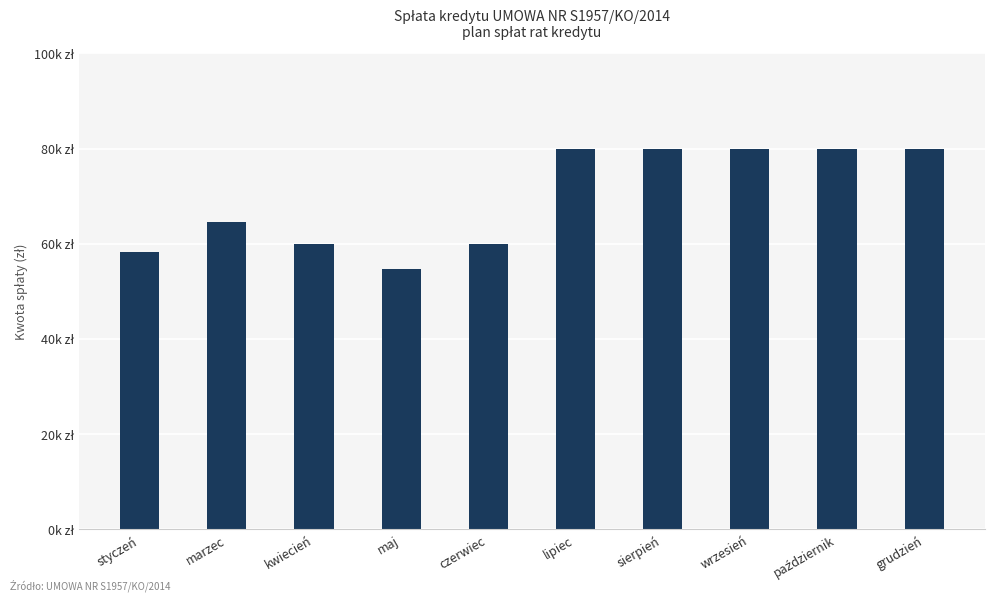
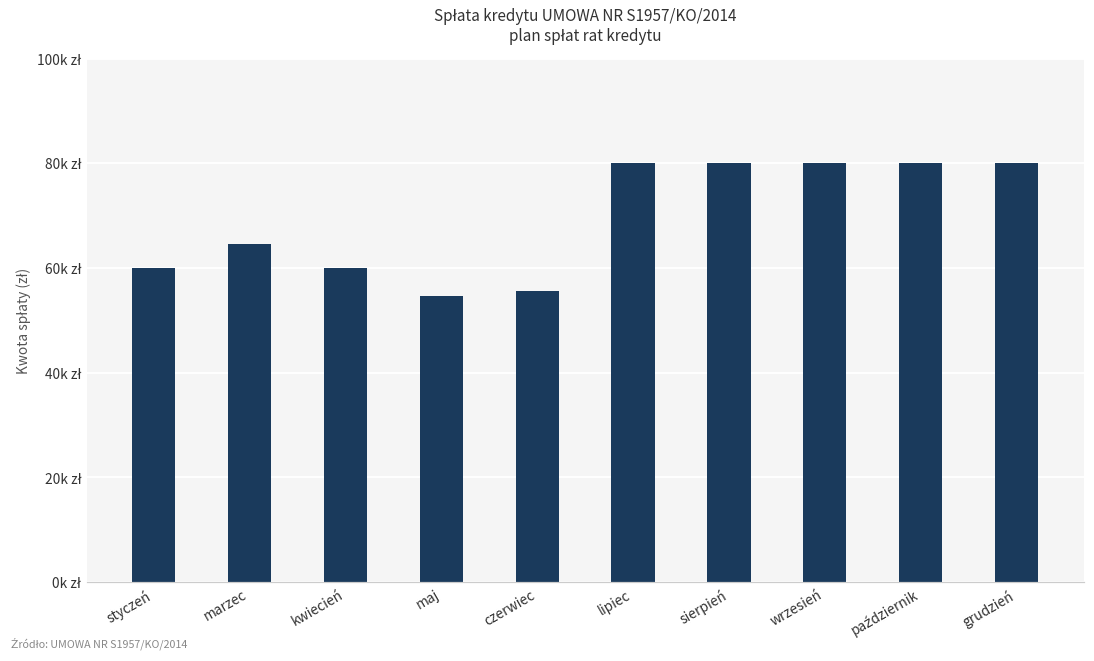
  {
-   "styczeń": "58k zł",
+   "styczeń": "60k zł",
    "marzec": "65k zł",
    "kwiecień": "60k zł",
    "maj": "55k zł",
-   "czerwiec": "60k zł",
+   "czerwiec": "56k zł",
    "lipiec": "80k zł",
    "sierpień": "80k zł",
    "wrzesień": "80k zł",
    "październik": "80k zł",
    "grudzień": "80k zł"
  }
